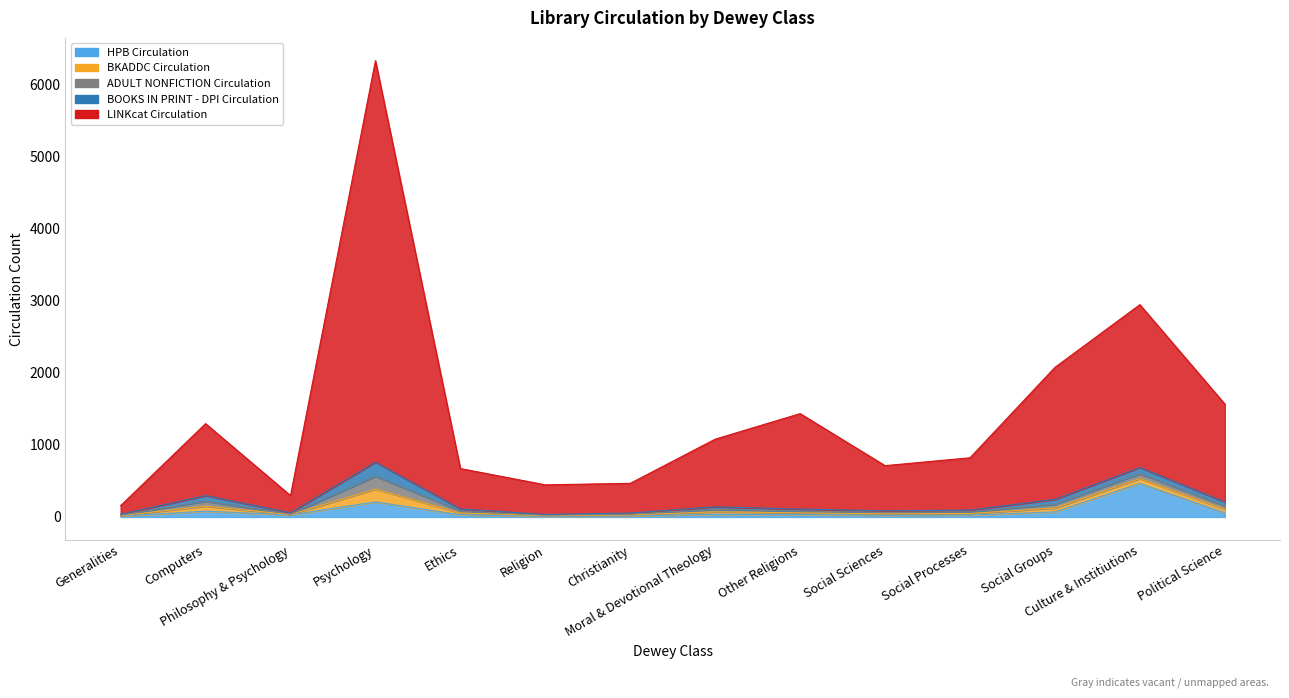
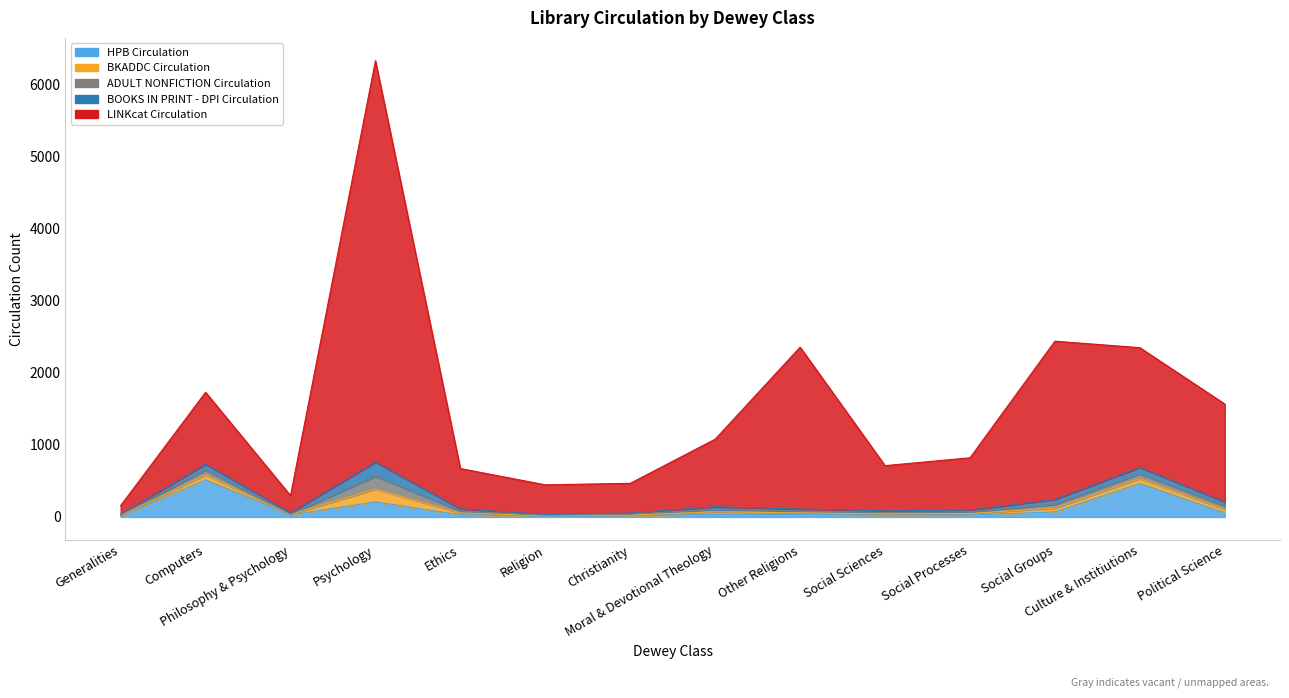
  {
    "HPB Circulation": {
-     "Computers": 100,
+     "Computers": 500,
      "Psychology": 200,
      "Social Groups": 100,
      "Culture & Institiutions": 500,
      "Political Science": 100
    },
    "BKADDC Circulation": {
      "Computers": 100,
      "Psychology": 200,
      "Social Groups": 100,
      "Culture & Institiutions": 100,
      "Political Science": 0
    },
    "ADULT NONFICTION Circulation": {
      "Computers": 100,
      "Psychology": 200,
      "Social Groups": 100,
      "Culture & Institiutions": 100,
      "Political Science": 0
    },
    "BOOKS IN PRINT - DPI Circulation": {
      "Computers": 100,
      "Psychology": 200,
      "Moral & Devotional Theology": 0,
      "Social Groups": 100,
      "Culture & Institiutions": 100,
      "Political Science": 100
    },
    "LINKcat Circulation": {
      "Generalities": 100,
      "Computers": 1000,
      "Philosophy & Psychology": 200,
      "Psychology": 5600,
      "Ethics": 600,
      "Religion": 400,
      "Christianity": 400,
      "Moral & Devotional Theology": 900,
-     "Other Religions": 1300,
+     "Other Religions": 2200,
      "Social Sciences": 600,
      "Social Processes": 700,
-     "Social Groups": 1800,
-     "Culture & Institiutions": 2300,
+     "Social Groups": 2200,
+     "Culture & Institiutions": 1700,
      "Political Science": 1400
    }
  }
